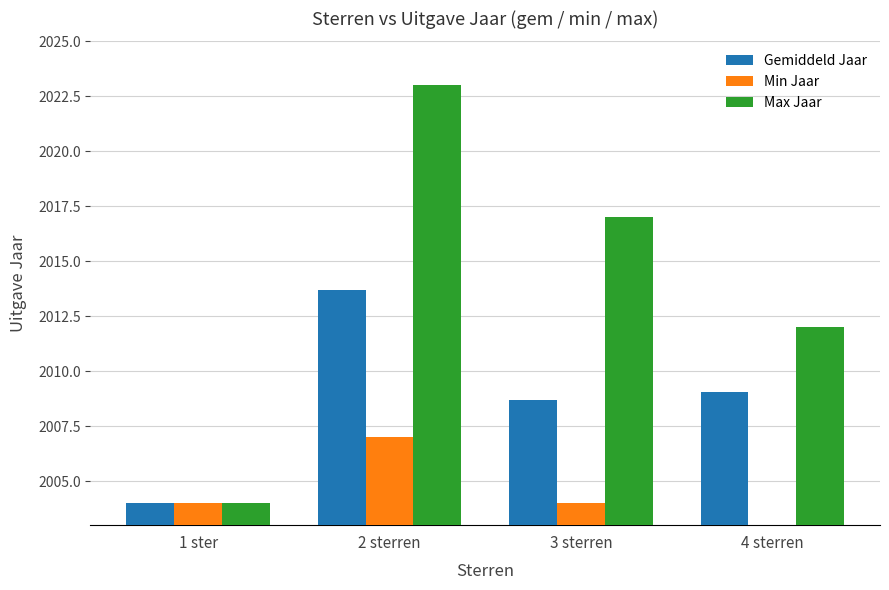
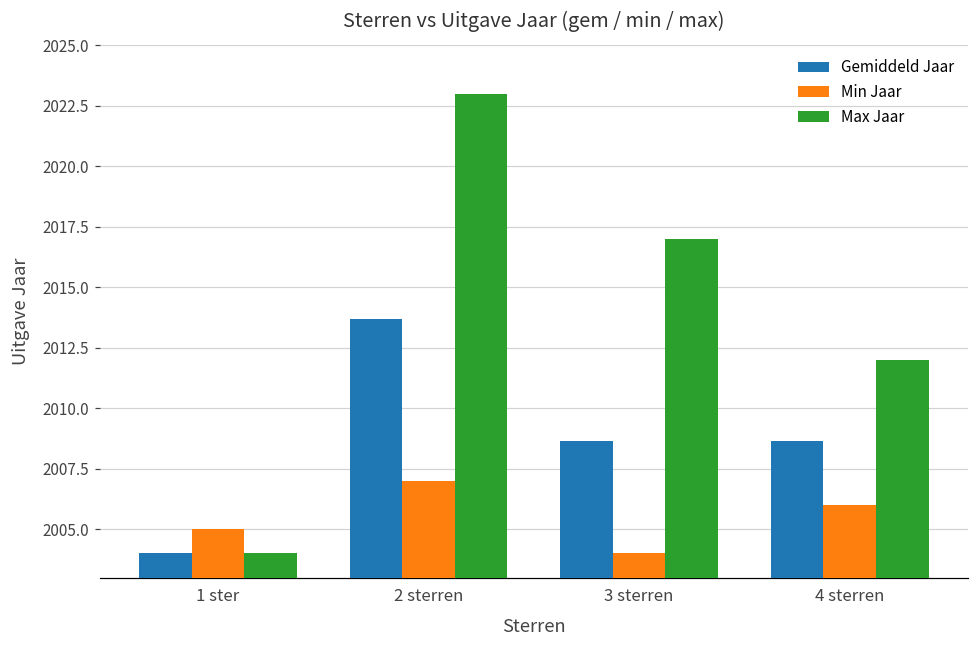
  {
    "Gemiddeld Jaar": {
      "1 ster": 2004.0,
      "2 sterren": 2013.7,
      "3 sterren": 2008.7,
-     "4 sterren": 2009.1
+     "4 sterren": 2008.7
    },
    "Min Jaar": {
-     "1 ster": 2004,
+     "1 ster": 2005,
      "2 sterren": 2007,
      "3 sterren": 2004,
-     "4 sterren": 2003
+     "4 sterren": 2006
    },
    "Max Jaar": {
      "1 ster": 2004.0,
      "2 sterren": 2023.0,
      "3 sterren": 2017.0,
      "4 sterren": 2012.0
    }
  }
